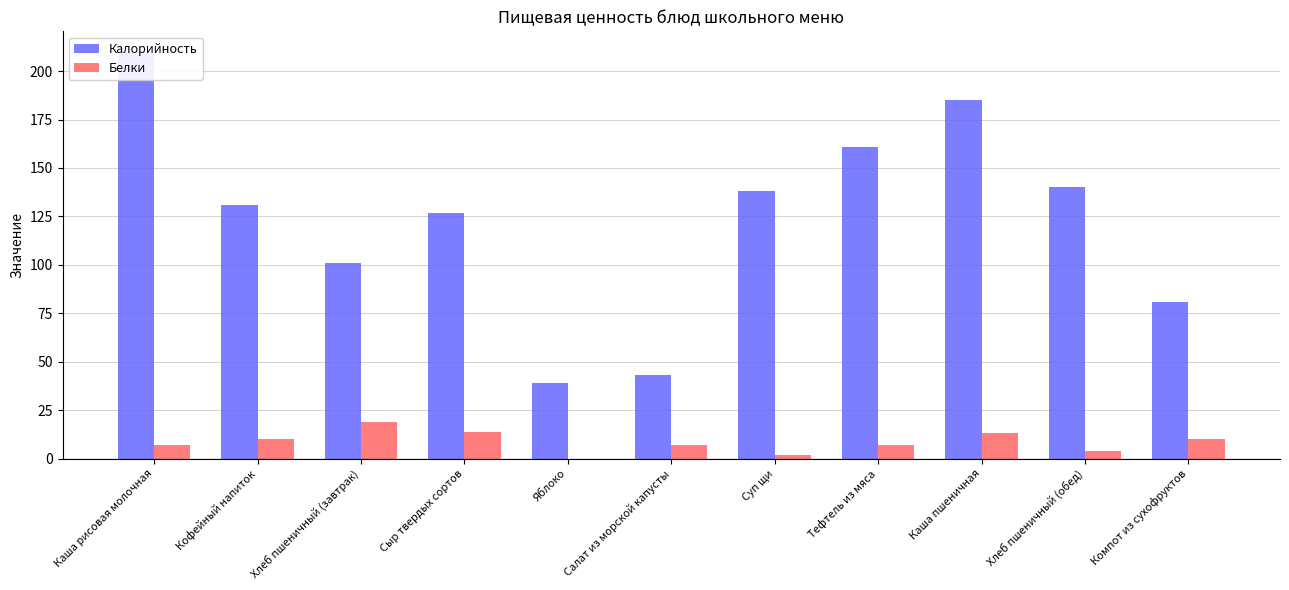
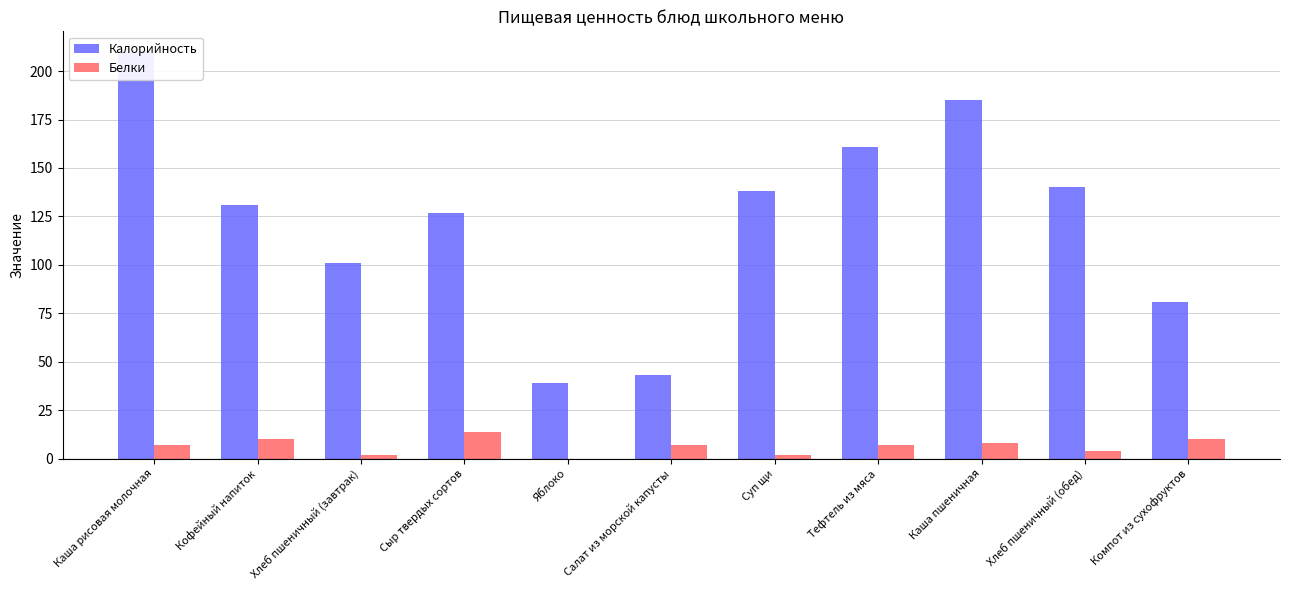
  {
    "Калорийность": {
      "Кофейный напиток": 131,
      "Хлеб пшеничный (завтрак)": 101,
      "Сыр твердых сортов": 127,
      "Яблоко": 39,
      "Салат из морской капусты": 43,
      "Суп щи": 138,
      "Тефтель из мяса": 161,
      "Каша пшеничная": 185,
      "Хлеб пшеничный (обед)": 140,
      "Компот из сухофруктов": 81
    },
    "Белки": {
      "Каша рисовая молочная": 7,
      "Кофейный напиток": 10,
-     "Хлеб пшеничный (завтрак)": 19,
+     "Хлеб пшеничный (завтрак)": 2,
      "Сыр твердых сортов": 14,
      "Яблоко": 0,
      "Салат из морской капусты": 7,
      "Суп щи": 2,
      "Тефтель из мяса": 7,
-     "Каша пшеничная": 13,
+     "Каша пшеничная": 8,
      "Хлеб пшеничный (обед)": 4,
      "Компот из сухофруктов": 10
    }
  }
